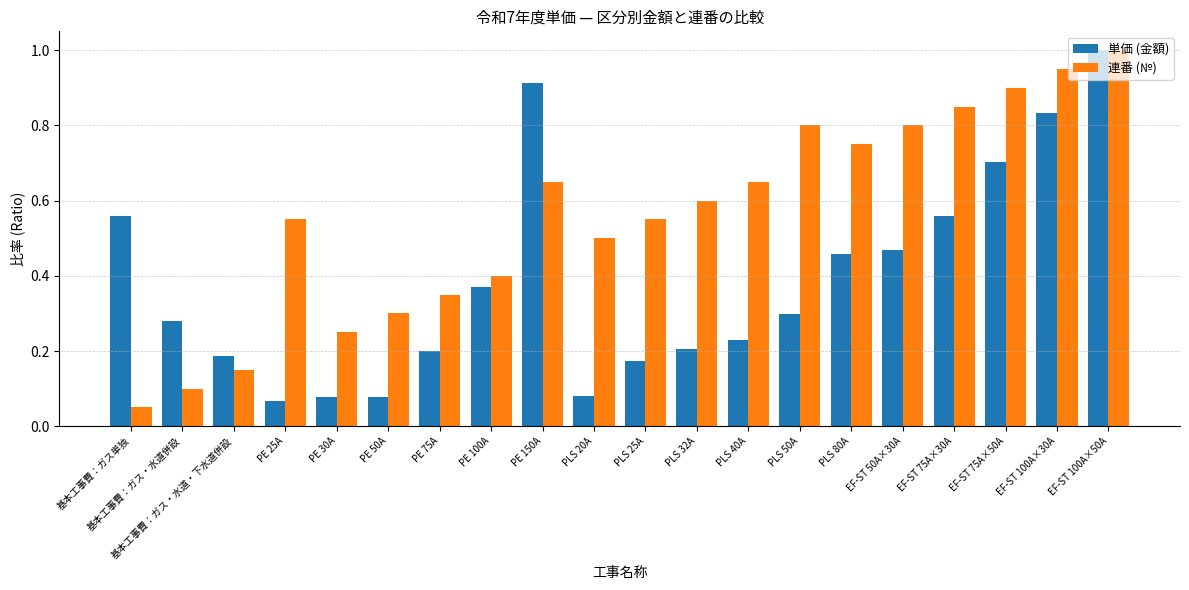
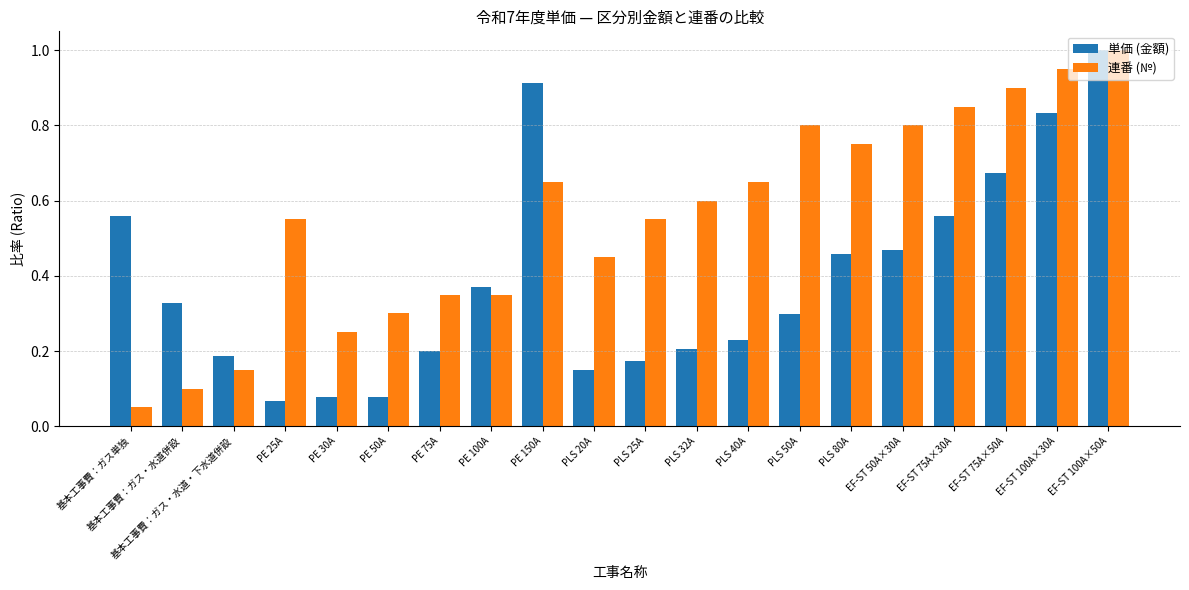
  {
    "単価 (金額)": {
      "基本工事費：ガス単独": 0.56,
-     "基本工事費：ガス・水道併設": 0.28,
+     "基本工事費：ガス・水道併設": 0.33,
      "基本工事費：ガス・水道・下水道併設": 0.19,
      "PE 25A": 0.07,
      "PE 30A": 0.08,
      "PE 50A": 0.08,
      "PE 75A": 0.20,
      "PE 100A": 0.37,
      "PE 150A": 0.91,
-     "PLS 20A": 0.08,
+     "PLS 20A": 0.15,
      "PLS 25A": 0.17,
      "PLS 32A": 0.21,
      "PLS 40A": 0.23,
      "PLS 50A": 0.30,
      "PLS 80A": 0.46,
      "EF-ST 50A×30A": 0.47,
      "EF-ST 75A×30A": 0.56,
-     "EF-ST 75A×50A": 0.70,
+     "EF-ST 75A×50A": 0.67,
      "EF-ST 100A×30A": 0.83
    },
    "連番 (№)": {
      "基本工事費：ガス単独": 0.05,
      "基本工事費：ガス・水道併設": 0.10,
      "基本工事費：ガス・水道・下水道併設": 0.15,
      "PE 25A": 0.55,
      "PE 30A": 0.25,
      "PE 50A": 0.30,
      "PE 75A": 0.35,
-     "PE 100A": 0.40,
+     "PE 100A": 0.35,
      "PE 150A": 0.65,
-     "PLS 20A": 0.50,
+     "PLS 20A": 0.45,
      "PLS 25A": 0.55,
      "PLS 32A": 0.60,
      "PLS 40A": 0.65,
      "PLS 50A": 0.80,
      "PLS 80A": 0.75,
      "EF-ST 50A×30A": 0.80,
      "EF-ST 75A×30A": 0.85,
      "EF-ST 75A×50A": 0.90,
      "EF-ST 100A×30A": 0.95
    }
  }
